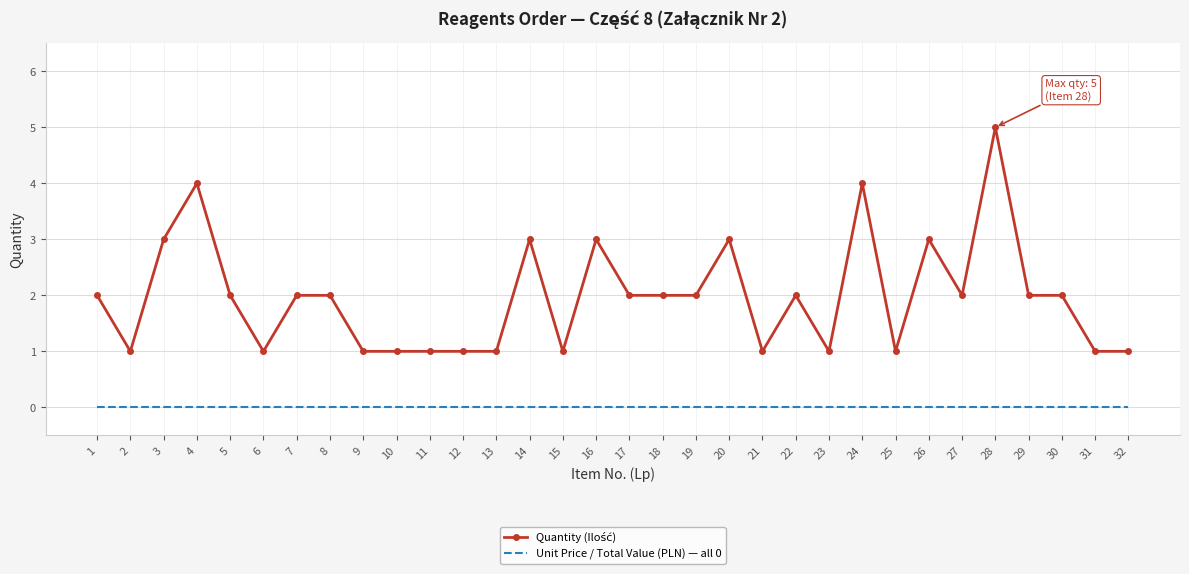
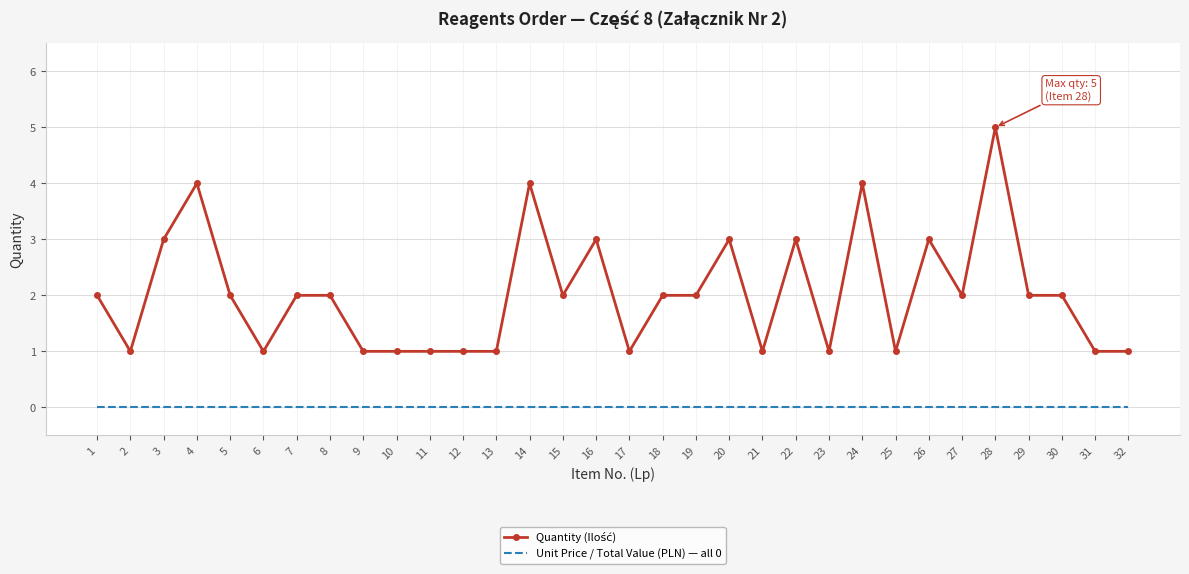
  {
    "Quantity (Ilość)": {
      "1": 2,
      "2": 1,
      "3": 3,
      "4": 4,
      "5": 2,
      "6": 1,
      "7": 2,
      "8": 2,
      "9": 1,
      "10": 1,
      "11": 1,
      "12": 1,
      "13": 1,
-     "14": 3,
-     "15": 1,
+     "14": 4,
+     "15": 2,
      "16": 3,
-     "17": 2,
+     "17": 1,
      "18": 2,
      "19": 2,
      "20": 3,
      "21": 1,
-     "22": 2,
+     "22": 3,
      "23": 1,
      "24": 4,
      "25": 1,
      "26": 3,
      "27": 2,
      "29": 2,
      "30": 2,
      "31": 1,
      "32": 1
    },
    "Unit Price / Total Value (PLN) — all 0": {
      "1": 0,
      "2": 0,
      "3": 0,
      "4": 0,
      "5": 0,
      "6": 0,
      "7": 0,
      "8": 0,
      "9": 0,
      "10": 0,
      "11": 0,
      "12": 0,
      "13": 0,
      "14": 0,
      "15": 0,
      "16": 0,
      "17": 0,
      "18": 0,
      "19": 0,
      "20": 0,
      "21": 0,
      "22": 0,
      "23": 0,
      "24": 0,
      "25": 0,
      "26": 0,
      "27": 0,
      "28": 0,
      "29": 0,
      "30": 0,
      "31": 0,
      "32": 0
    }
  }
